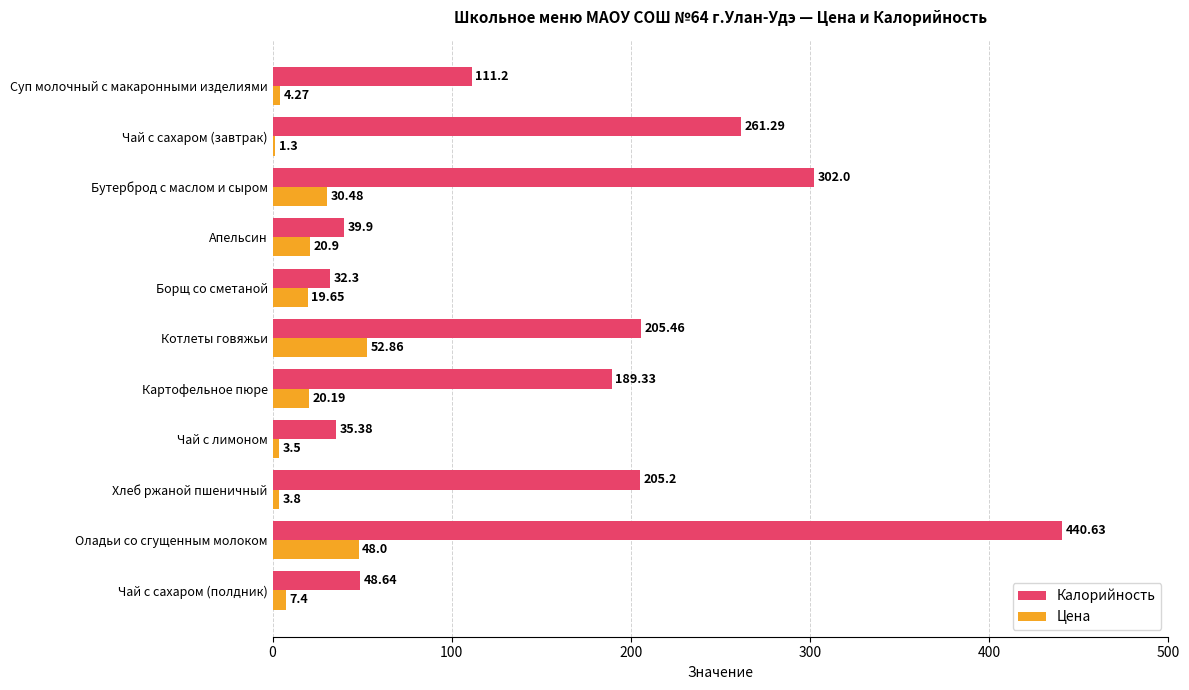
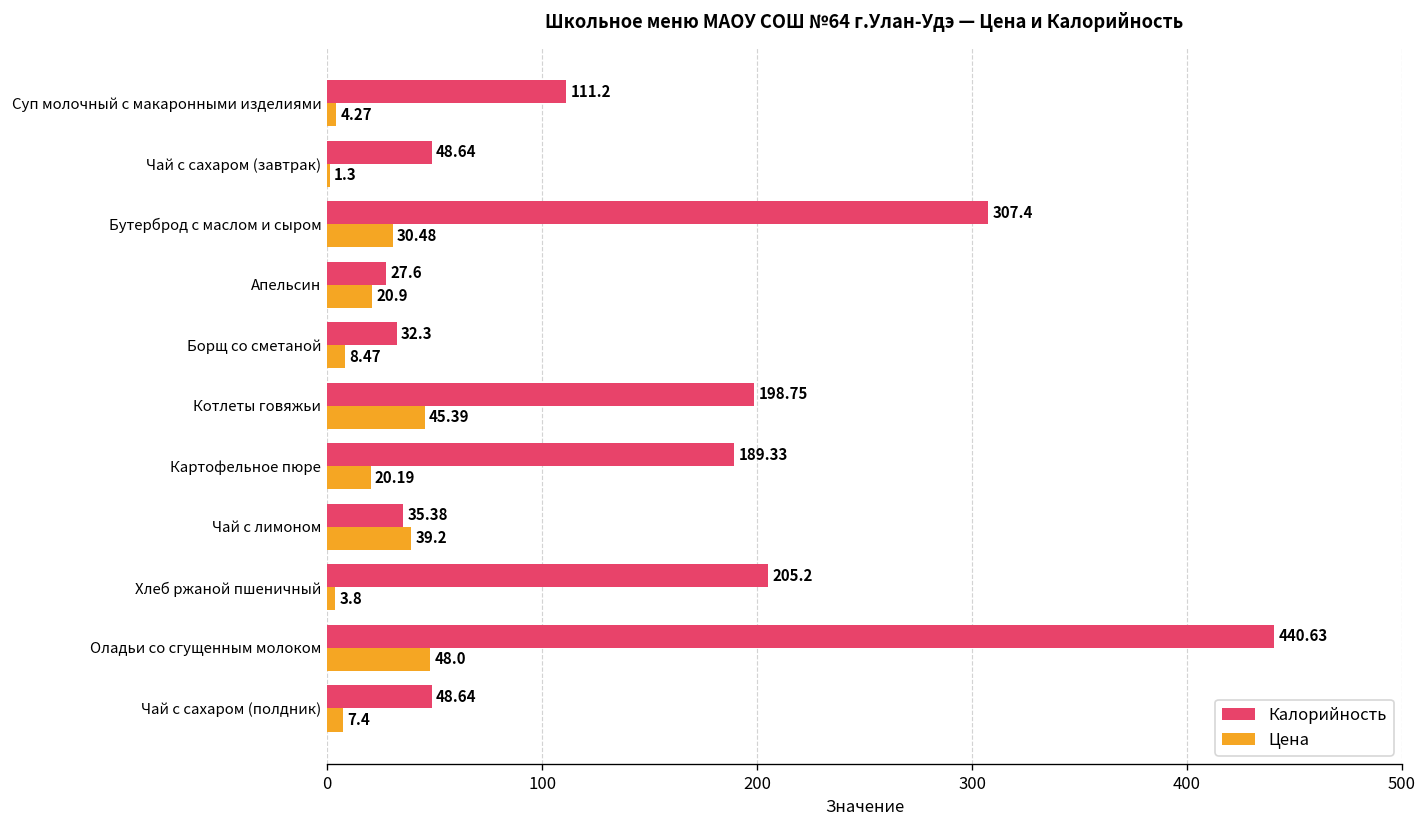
  {
    "Калорийность": {
      "Суп молочный с макаронными изделиями": 111.2,
-     "Чай с сахаром (завтрак)": 261.29,
-     "Бутерброд с маслом и сыром": 302.0,
-     "Апельсин": 39.9,
+     "Чай с сахаром (завтрак)": 48.64,
+     "Бутерброд с маслом и сыром": 307.4,
+     "Апельсин": 27.6,
      "Борщ со сметаной": 32.3,
-     "Котлеты говяжьи": 205.46,
+     "Котлеты говяжьи": 198.75,
      "Картофельное пюре": 189.33,
      "Чай с лимоном": 35.38,
      "Хлеб ржаной пшеничный": 205.2,
      "Оладьи со сгущенным молоком": 440.63,
      "Чай с сахаром (полдник)": 48.64
    },
    "Цена": {
      "Суп молочный с макаронными изделиями": 4.27,
      "Чай с сахаром (завтрак)": 1.3,
      "Бутерброд с маслом и сыром": 30.48,
      "Апельсин": 20.9,
-     "Борщ со сметаной": 19.65,
-     "Котлеты говяжьи": 52.86,
+     "Борщ со сметаной": 8.47,
+     "Котлеты говяжьи": 45.39,
      "Картофельное пюре": 20.19,
-     "Чай с лимоном": 3.5,
+     "Чай с лимоном": 39.2,
      "Хлеб ржаной пшеничный": 3.8,
      "Оладьи со сгущенным молоком": 48.0,
      "Чай с сахаром (полдник)": 7.4
    }
  }
